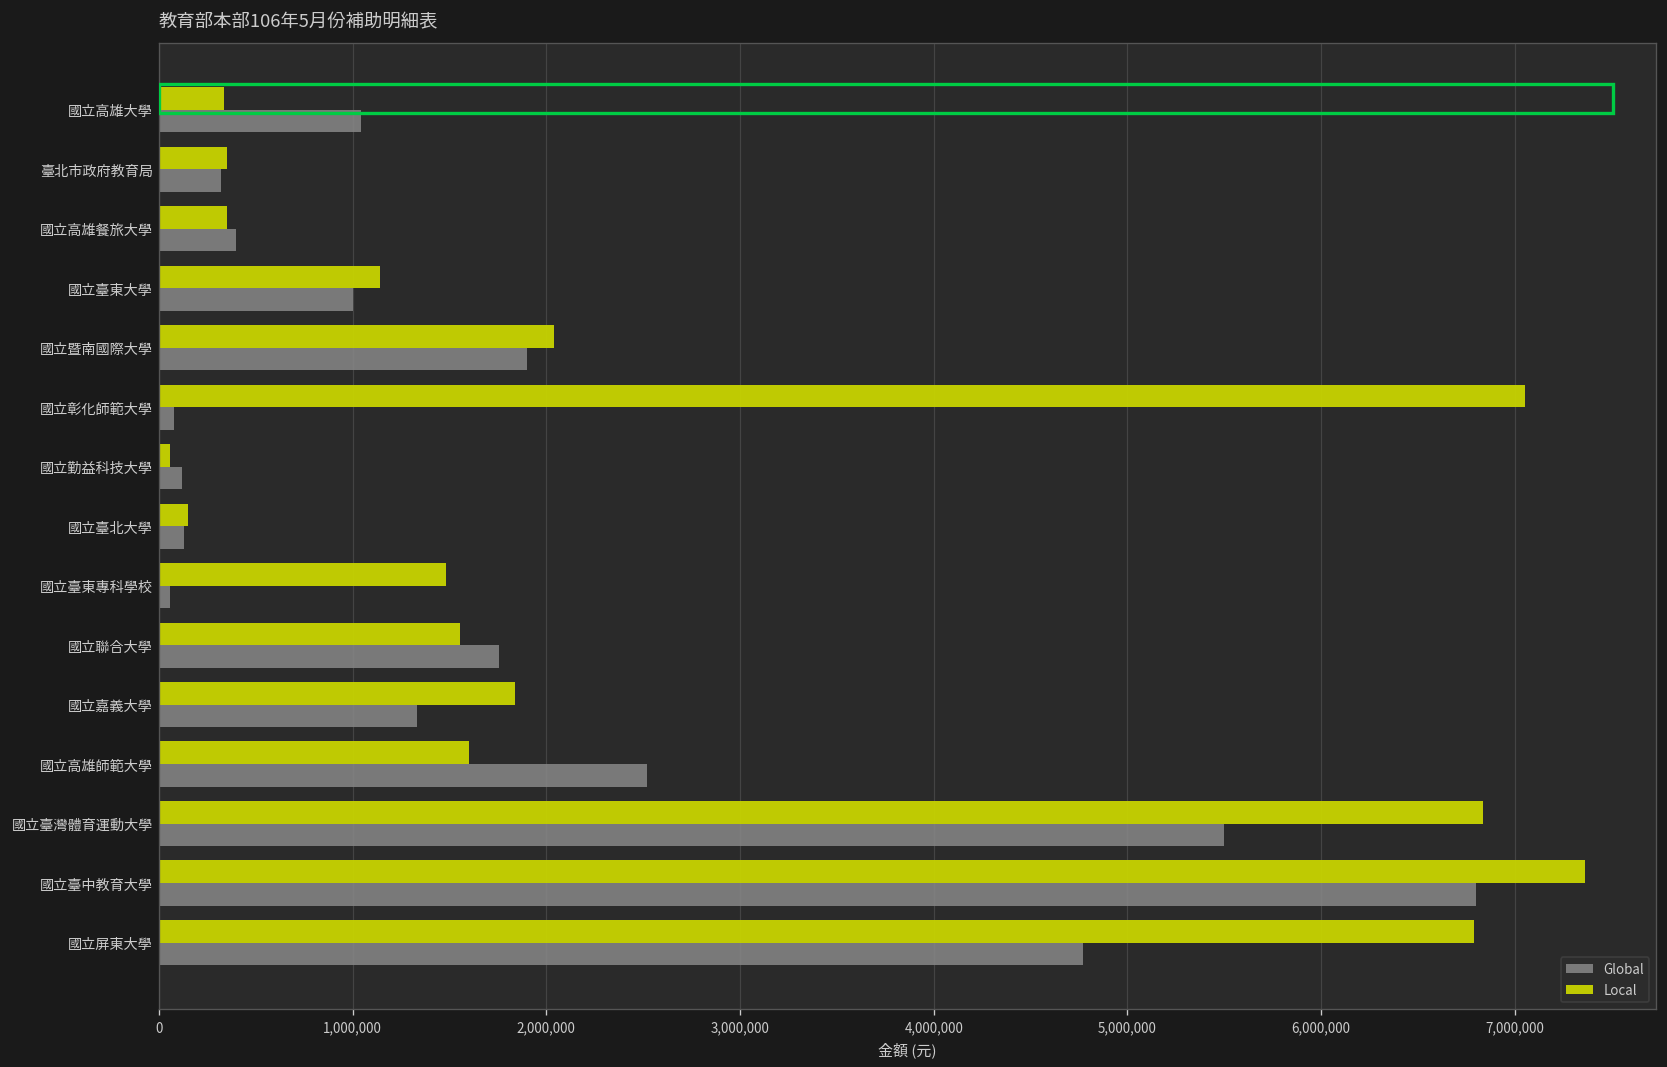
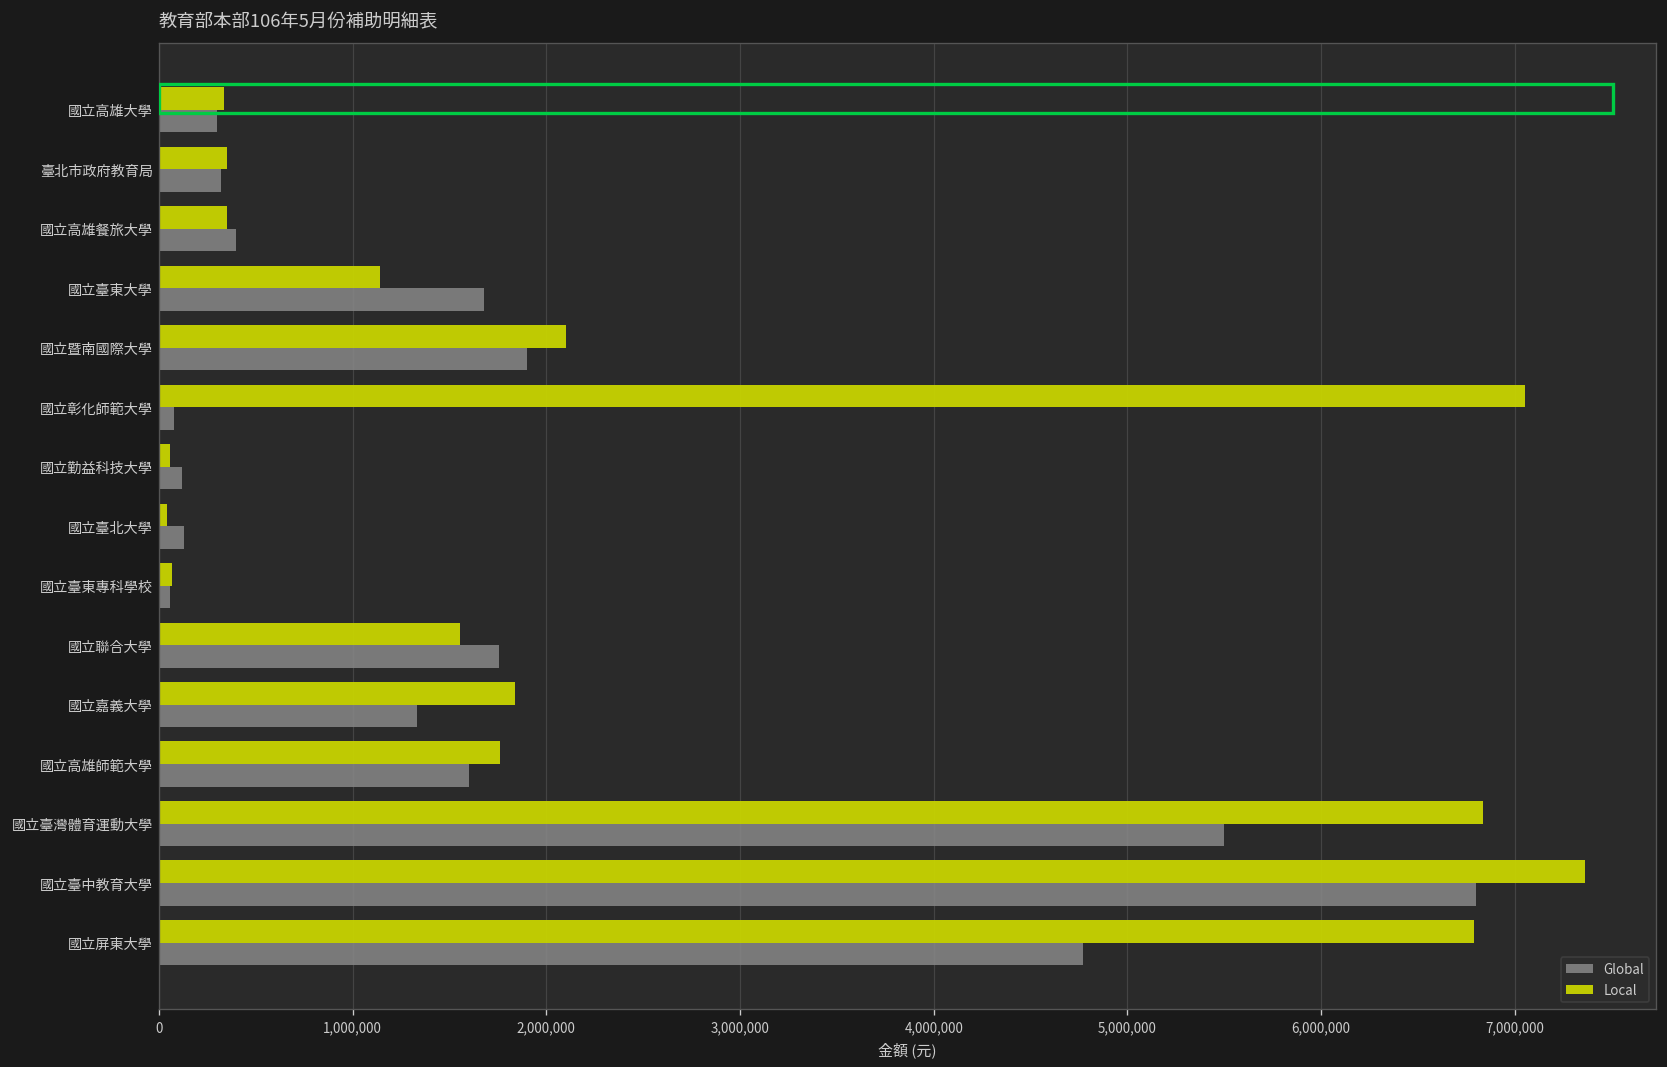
  {
    "Global": {
-     "國立高雄大學": "1,040,000",
+     "國立高雄大學": "300,000",
      "臺北市政府教育局": "320,000",
      "國立高雄餐旅大學": "400,000",
-     "國立臺東大學": "1,000,000",
+     "國立臺東大學": "1,680,000",
      "國立暨南國際大學": "1,900,000",
      "國立彰化師範大學": "80,000",
      "國立勤益科技大學": "120,000",
      "國立臺北大學": "130,000",
      "國立臺東專科學校": "60,000",
      "國立聯合大學": "1,750,000",
      "國立嘉義大學": "1,330,000",
-     "國立高雄師範大學": "2,520,000",
+     "國立高雄師範大學": "1,600,000",
      "國立臺灣體育運動大學": "5,500,000",
      "國立臺中教育大學": "6,800,000",
      "國立屏東大學": "4,770,000"
    },
    "Local": {
      "國立高雄大學": "340,000",
      "臺北市政府教育局": "350,000",
      "國立高雄餐旅大學": "350,000",
      "國立臺東大學": "1,140,000",
-     "國立暨南國際大學": "2,040,000",
+     "國立暨南國際大學": "2,100,000",
      "國立彰化師範大學": "7,050,000",
      "國立勤益科技大學": "60,000",
-     "國立臺北大學": "150,000",
-     "國立臺東專科學校": "1,480,000",
+     "國立臺北大學": "40,000",
+     "國立臺東專科學校": "70,000",
      "國立聯合大學": "1,550,000",
      "國立嘉義大學": "1,840,000",
-     "國立高雄師範大學": "1,600,000",
+     "國立高雄師範大學": "1,760,000",
      "國立臺灣體育運動大學": "6,840,000",
      "國立臺中教育大學": "7,360,000",
      "國立屏東大學": "6,790,000"
    }
  }
